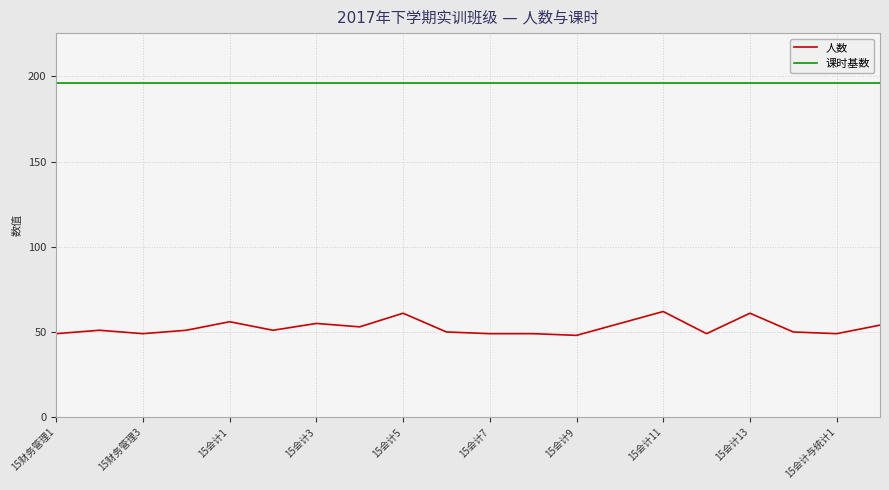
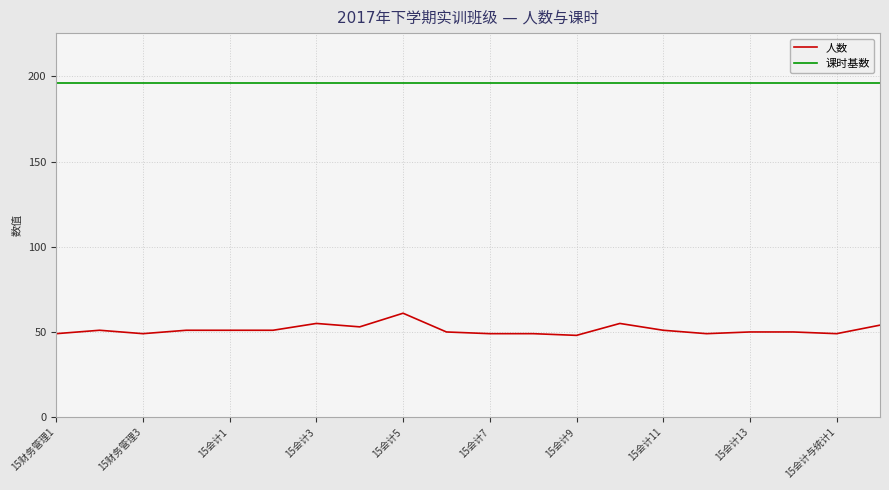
  {
    "人数": {
      "15财务管理1": 49,
      "15财务管理3": 49,
-     "15会计1": 56,
+     "15会计1": 51,
      "15会计3": 55,
      "15会计5": 61,
      "15会计7": 49,
      "15会计9": 48,
-     "15会计11": 62,
-     "15会计13": 61,
+     "15会计11": 51,
+     "15会计13": 50,
      "15会计与统计1": 49
    },
    "课时基数": {
      "15财务管理1": 196,
      "15财务管理3": 196,
      "15会计1": 196,
      "15会计3": 196,
      "15会计5": 196,
      "15会计7": 196,
      "15会计9": 196,
      "15会计11": 196,
      "15会计13": 196,
      "15会计与统计1": 196
    }
  }
